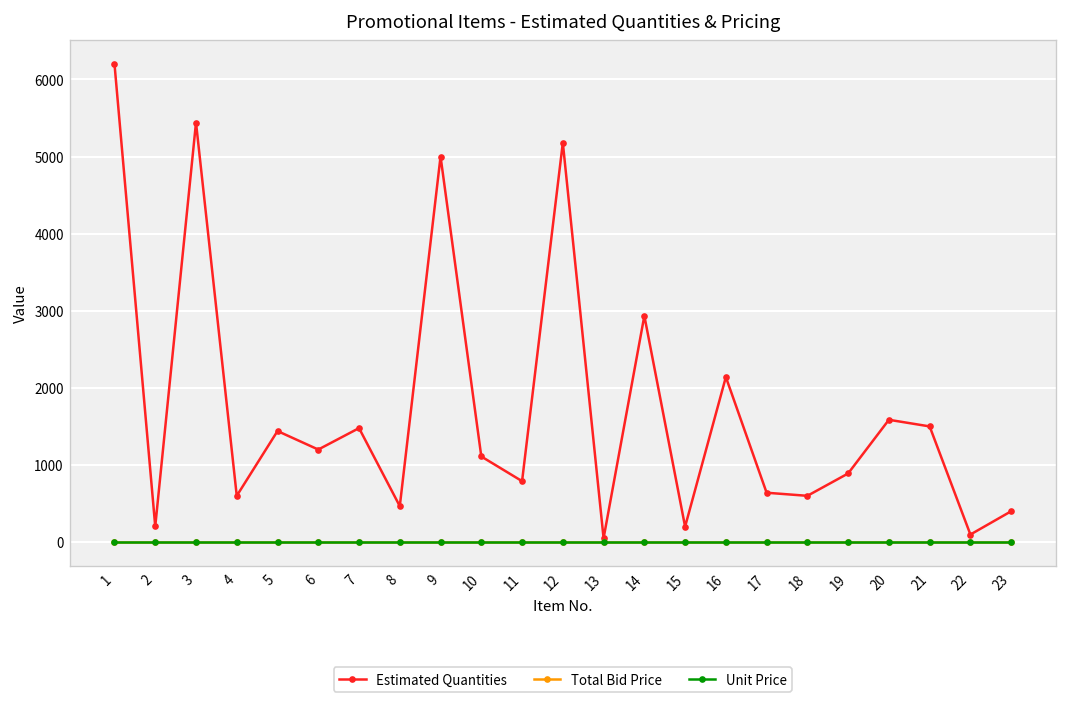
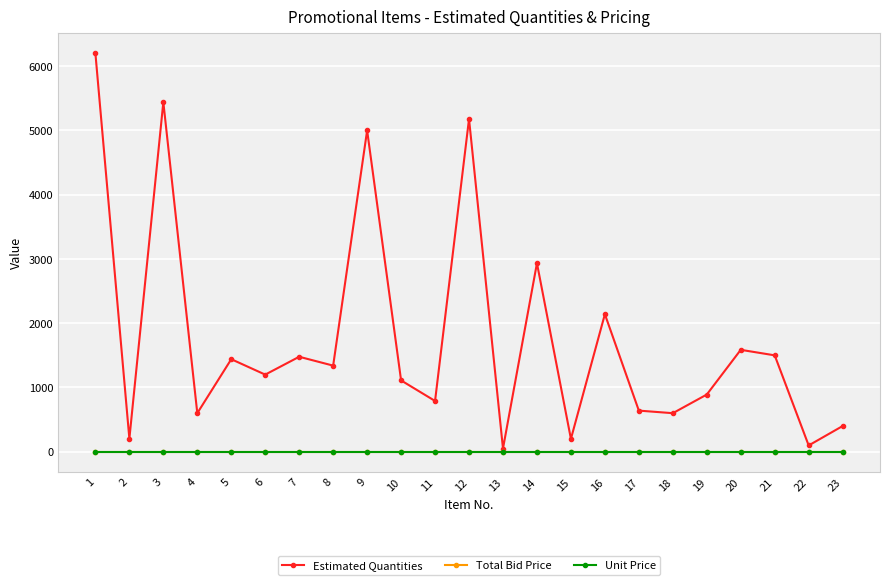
  {
    "Estimated Quantities": {
      "1": 6200,
      "2": 200,
      "3": 5400,
      "4": 600,
      "5": 1400,
      "6": 1200,
      "7": 1500,
-     "8": 500,
+     "8": 1300,
      "9": 5000,
      "10": 1100,
      "11": 800,
      "12": 5200,
      "13": 100,
      "14": 2900,
      "15": 200,
      "16": 2100,
      "17": 600,
      "18": 600,
      "19": 900,
      "20": 1600,
      "21": 1500,
      "22": 100,
      "23": 400
    },
    "Unit Price": {
      "1": 0,
      "2": 0,
      "3": 0,
      "4": 0,
      "5": 0,
      "6": 0,
      "7": 0,
      "8": 0,
      "9": 0,
      "10": 0,
      "11": 0,
      "12": 0,
      "13": 0,
      "14": 0,
      "15": 0,
      "16": 0,
      "17": 0,
      "18": 0,
      "19": 0,
      "20": 0,
      "21": 0,
      "22": 0,
      "23": 0
    }
  }
